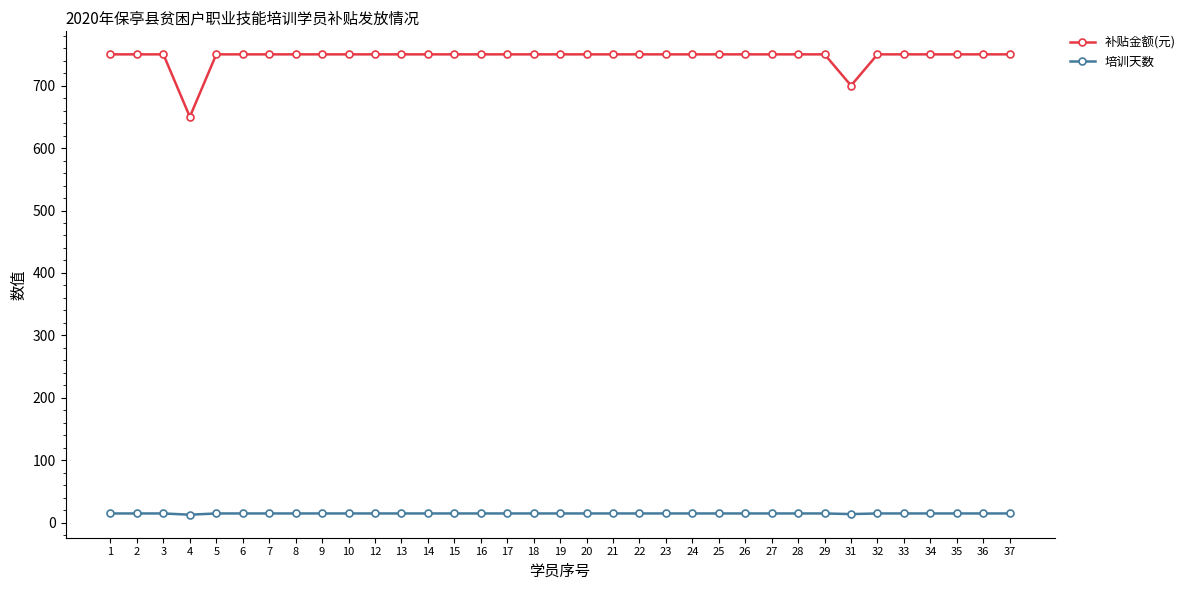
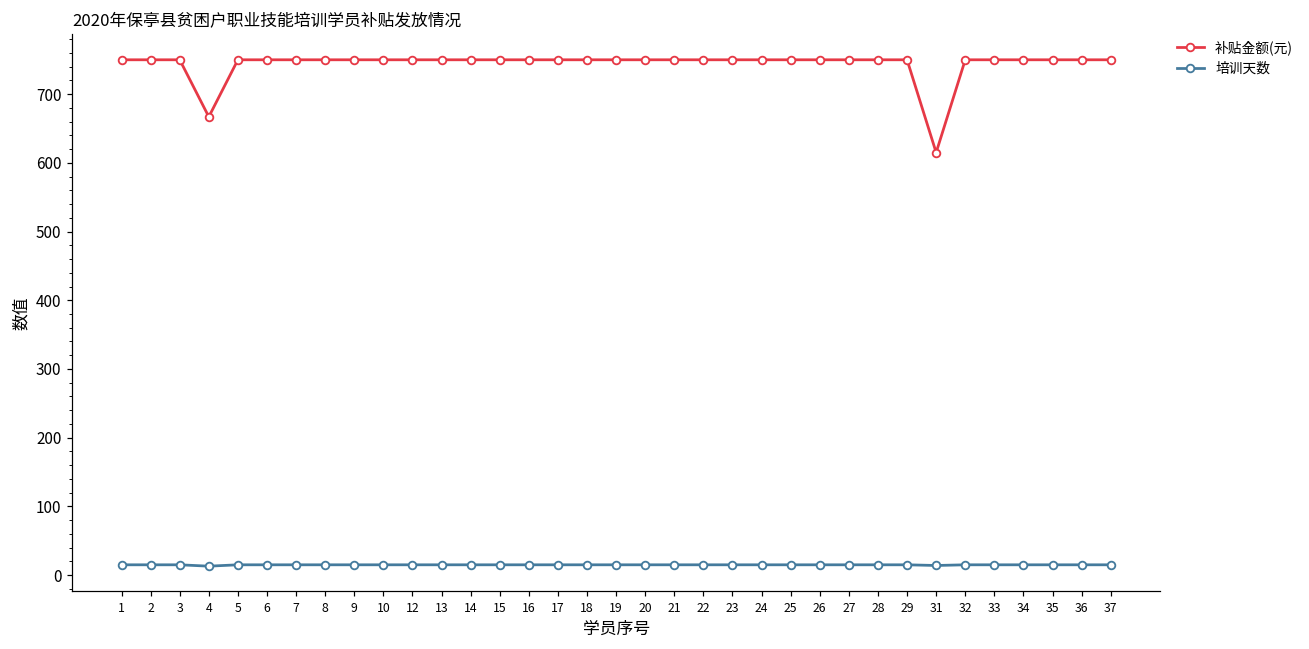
  {
    "补贴金额(元)": {
      "1": 750,
      "2": 750,
      "3": 750,
-     "4": 650,
+     "4": 670,
      "5": 750,
      "6": 750,
      "7": 750,
      "8": 750,
      "9": 750,
      "10": 750,
      "12": 750,
      "13": 750,
      "14": 750,
      "15": 750,
      "16": 750,
      "17": 750,
      "18": 750,
      "19": 750,
      "20": 750,
      "21": 750,
      "22": 750,
      "23": 750,
      "24": 750,
      "25": 750,
      "26": 750,
      "27": 750,
      "28": 750,
      "29": 750,
-     "31": 700,
+     "31": 620,
      "32": 750,
      "33": 750,
      "34": 750,
      "35": 750,
      "36": 750,
      "37": 750
    },
    "培训天数": {
      "1": 20,
      "2": 20,
      "3": 20,
      "4": 10,
      "5": 20,
      "6": 20,
      "7": 20,
      "8": 20,
      "9": 20,
      "10": 20,
      "12": 20,
      "13": 20,
      "14": 20,
      "15": 20,
      "16": 20,
      "17": 20,
      "18": 20,
      "19": 20,
      "20": 20,
      "21": 20,
      "22": 20,
      "23": 20,
      "24": 20,
      "25": 20,
      "26": 20,
      "27": 20,
      "28": 20,
      "29": 20,
      "31": 10,
      "32": 20,
      "33": 20,
      "34": 20,
      "35": 20,
      "36": 20,
      "37": 20
    }
  }
